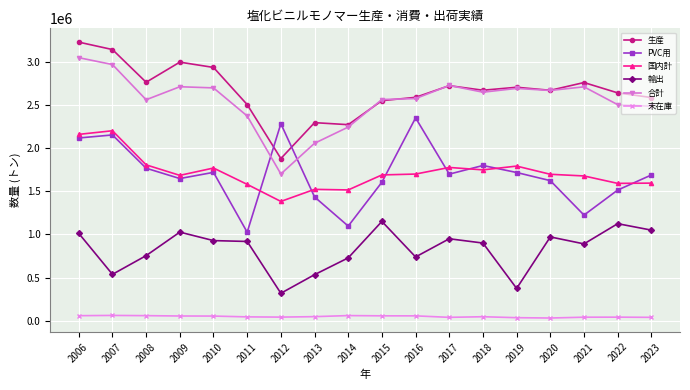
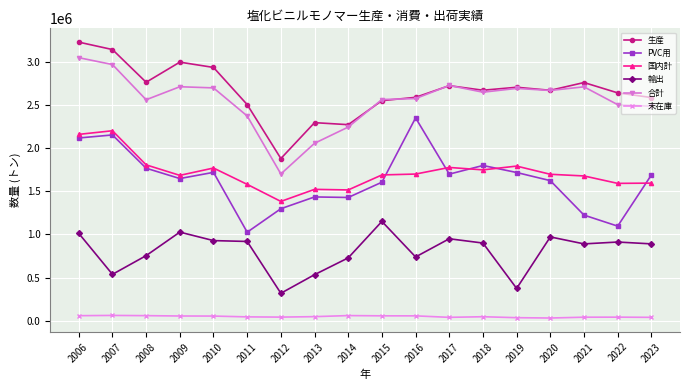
  {
    "PVC用": {
      "2006": 2100000,
      "2007": 2200000,
      "2008": 1800000,
      "2009": 1600000,
      "2010": 1700000,
      "2011": 1000000,
-     "2012": 2300000,
+     "2012": 1300000,
      "2013": 1400000,
-     "2014": 1100000,
+     "2014": 1400000,
      "2015": 1600000,
      "2016": 2400000,
      "2017": 1700000,
      "2018": 1800000,
      "2019": 1700000,
      "2020": 1600000,
      "2021": 1200000,
-     "2022": 1500000,
+     "2022": 1100000,
      "2023": 1700000
    },
    "輸出": {
      "2006": 1000000,
      "2007": 500000,
      "2008": 800000,
      "2009": 1000000,
      "2010": 900000,
      "2011": 900000,
      "2012": 300000,
      "2013": 500000,
      "2014": 700000,
      "2015": 1200000,
      "2016": 700000,
      "2017": 900000,
      "2018": 900000,
      "2019": 400000,
      "2020": 1000000,
      "2021": 900000,
-     "2022": 1100000,
-     "2023": 1000000
+     "2022": 900000,
+     "2023": 900000
    }
  }
